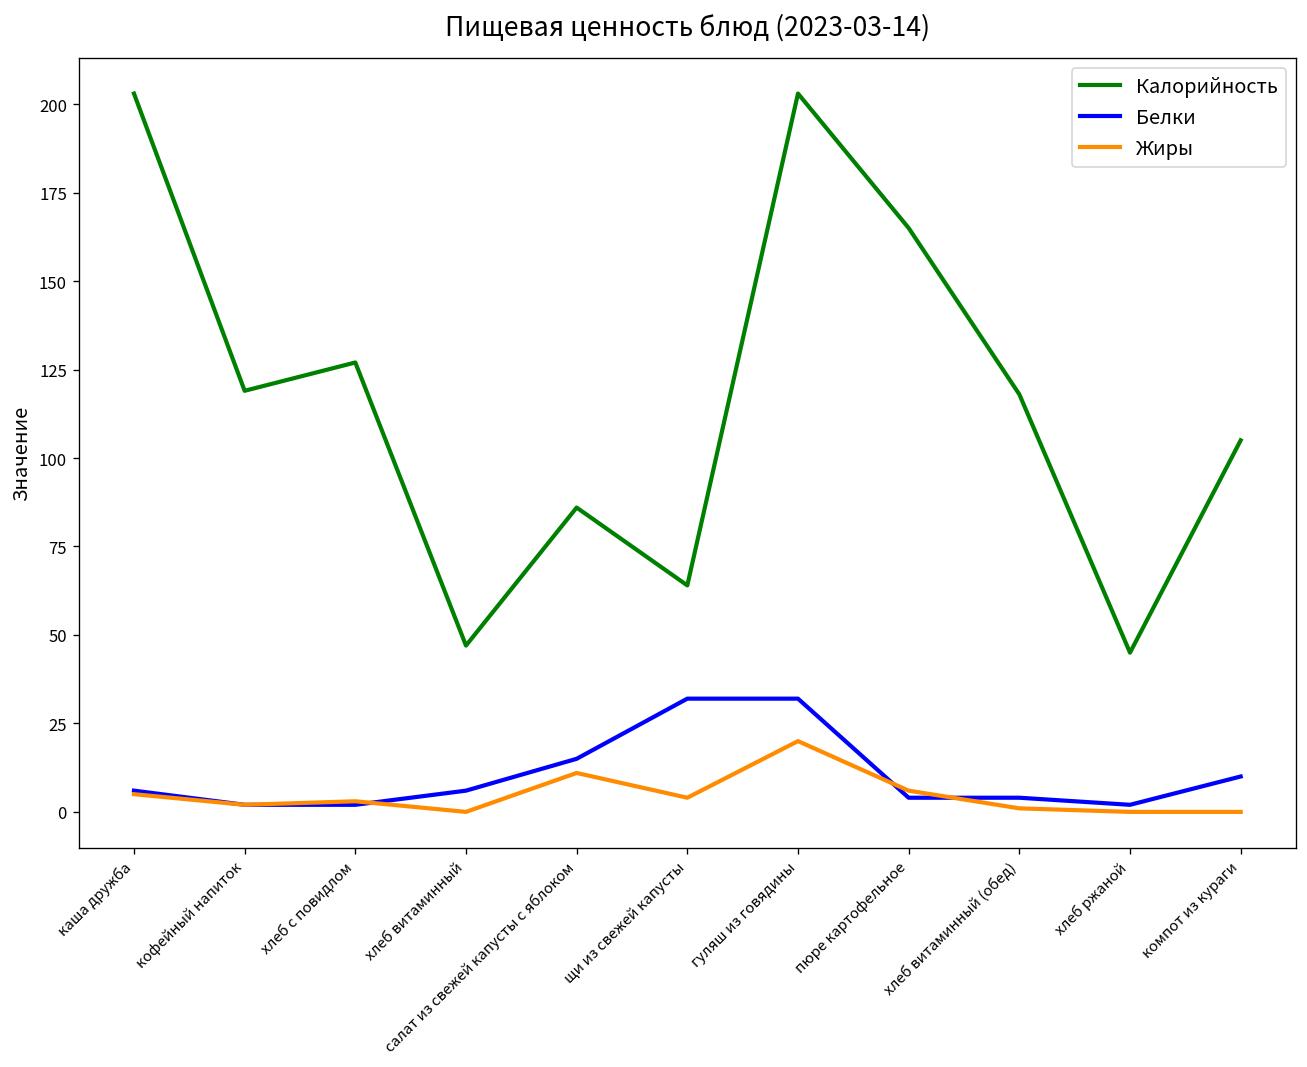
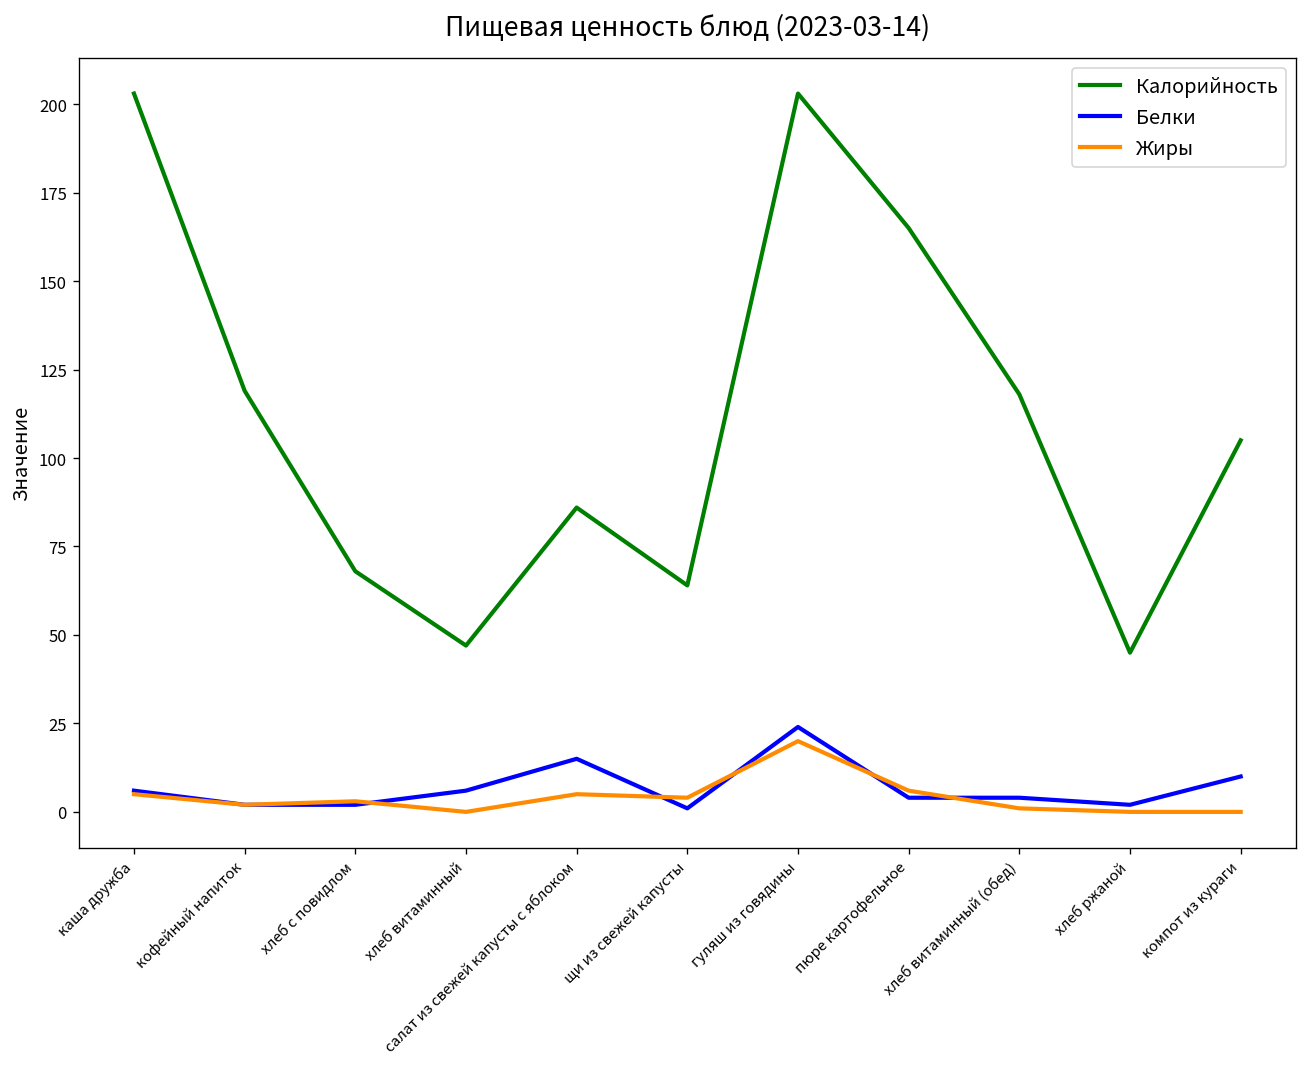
  {
    "Калорийность": {
      "каша дружба": 203,
      "кофейный напиток": 119,
-     "хлеб с повидлом": 127,
+     "хлеб с повидлом": 68,
      "хлеб витаминный": 47,
      "салат из свежей капусты с яблоком": 86,
      "щи из свежей капусты": 64,
      "гуляш из говядины": 203,
      "пюре картофельное": 165,
      "хлеб витаминный (обед)": 118,
      "хлеб ржаной": 45,
      "компот из кураги": 105
    },
    "Белки": {
      "каша дружба": 6,
      "хлеб с повидлом": 2,
      "хлеб витаминный": 6,
      "салат из свежей капусты с яблоком": 15,
-     "щи из свежей капусты": 32,
-     "гуляш из говядины": 32,
+     "щи из свежей капусты": 1,
+     "гуляш из говядины": 24,
      "пюре картофельное": 4,
      "хлеб витаминный (обед)": 4,
      "хлеб ржаной": 2,
      "компот из кураги": 10
    },
    "Жиры": {
      "каша дружба": 5,
      "хлеб с повидлом": 3,
      "хлеб витаминный": 0,
-     "салат из свежей капусты с яблоком": 11,
+     "салат из свежей капусты с яблоком": 5,
      "щи из свежей капусты": 4,
      "гуляш из говядины": 20,
      "пюре картофельное": 6,
      "хлеб витаминный (обед)": 1,
      "хлеб ржаной": 0,
      "компот из кураги": 0
    }
  }
